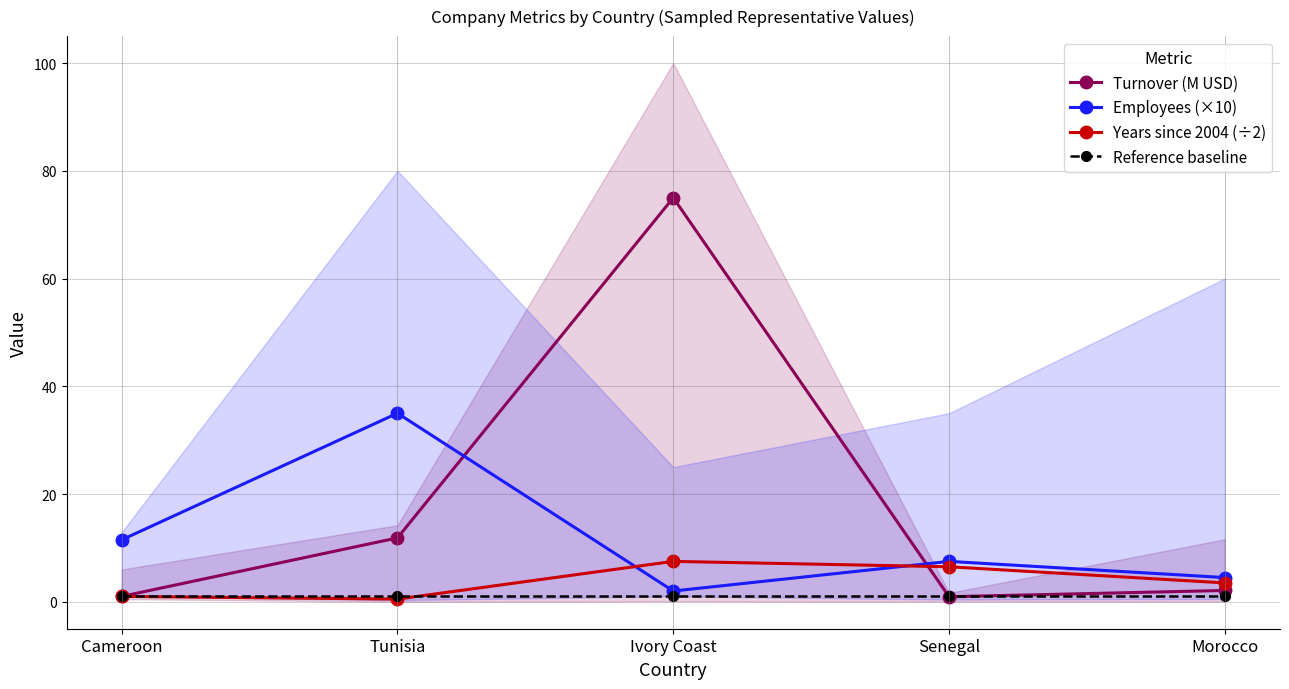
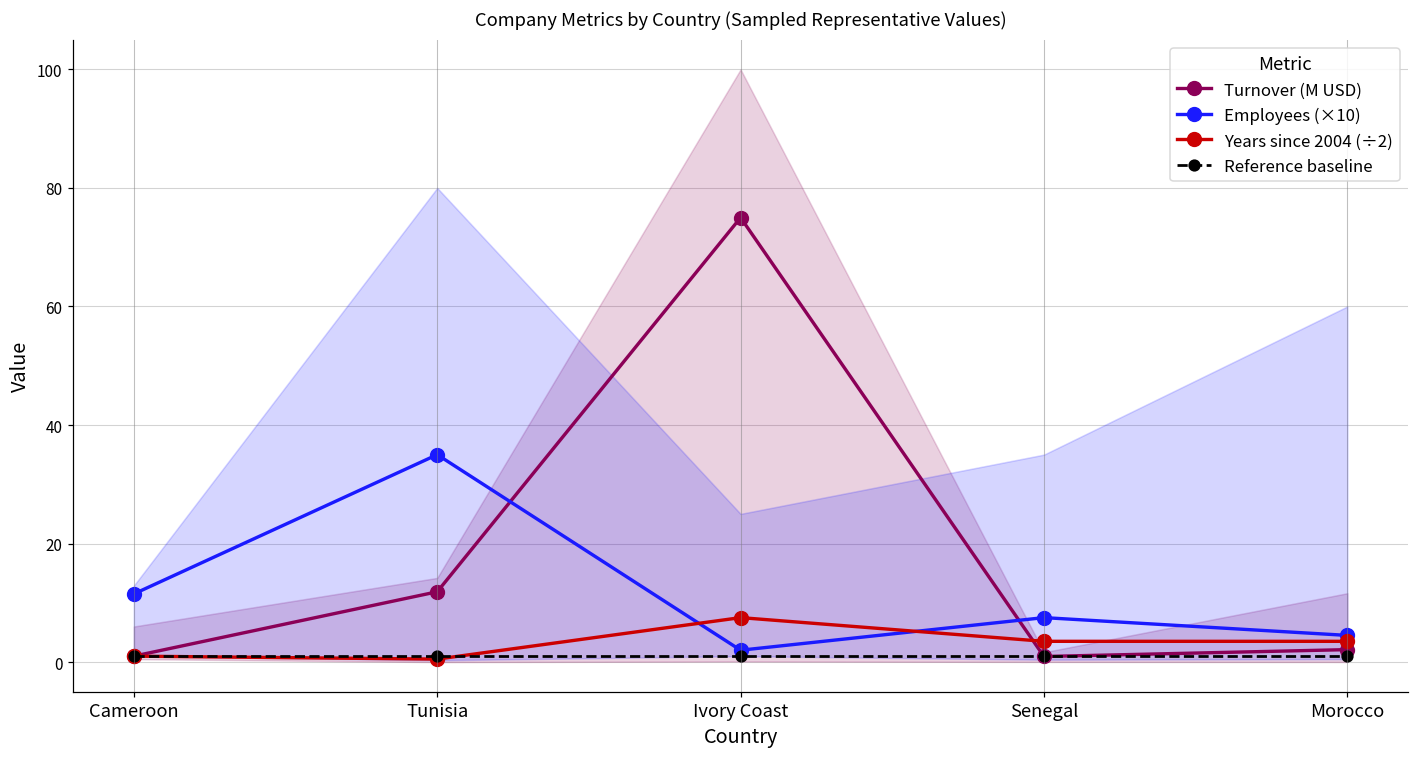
  {
    "Years since 2004 (÷2)": {
      "Tunisia": 1,
      "Ivory Coast": 8,
-     "Senegal": 7,
+     "Senegal": 4,
      "Morocco": 4
    },
    "Reference baseline": {
      "Tunisia": 1,
      "Ivory Coast": 1,
      "Morocco": 1
    }
  }
